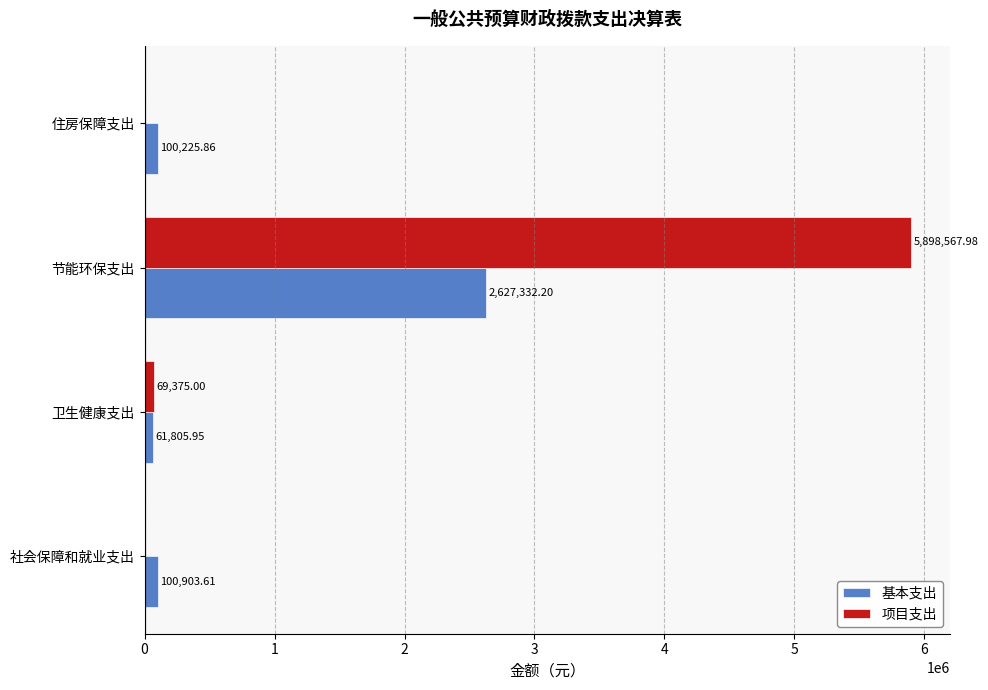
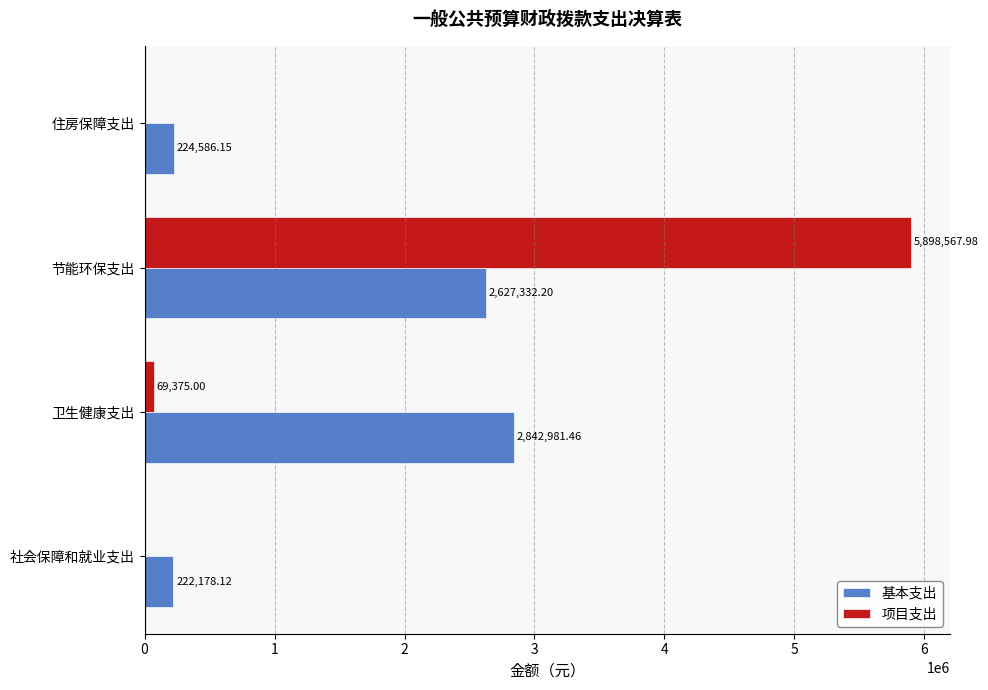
  {
    "基本支出": {
-     "住房保障支出": "100,225.86",
+     "住房保障支出": "224,586.15",
      "节能环保支出": "2,627,332.20",
-     "卫生健康支出": "61,805.95",
-     "社会保障和就业支出": "100,903.61"
+     "卫生健康支出": "2,842,981.46",
+     "社会保障和就业支出": "222,178.12"
    },
    "项目支出": {
      "节能环保支出": "5,898,567.98",
      "卫生健康支出": "69,375.00"
    }
  }
